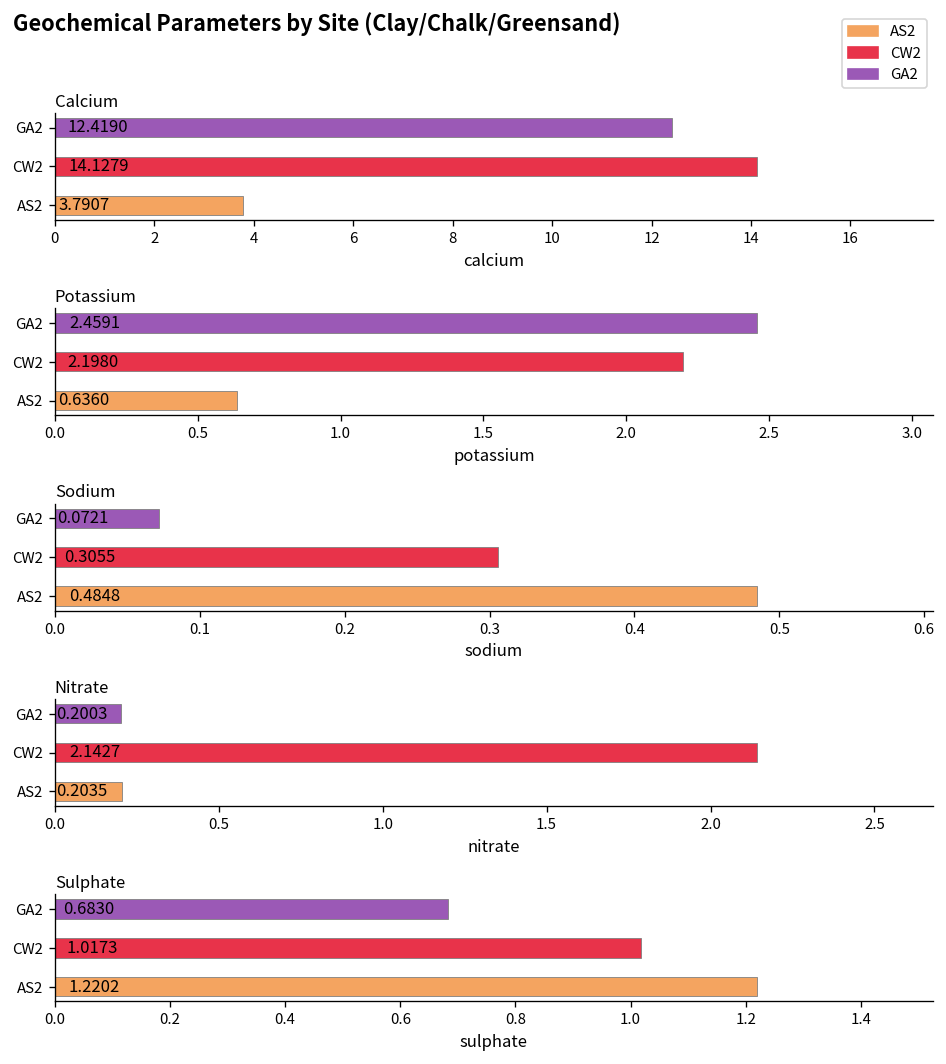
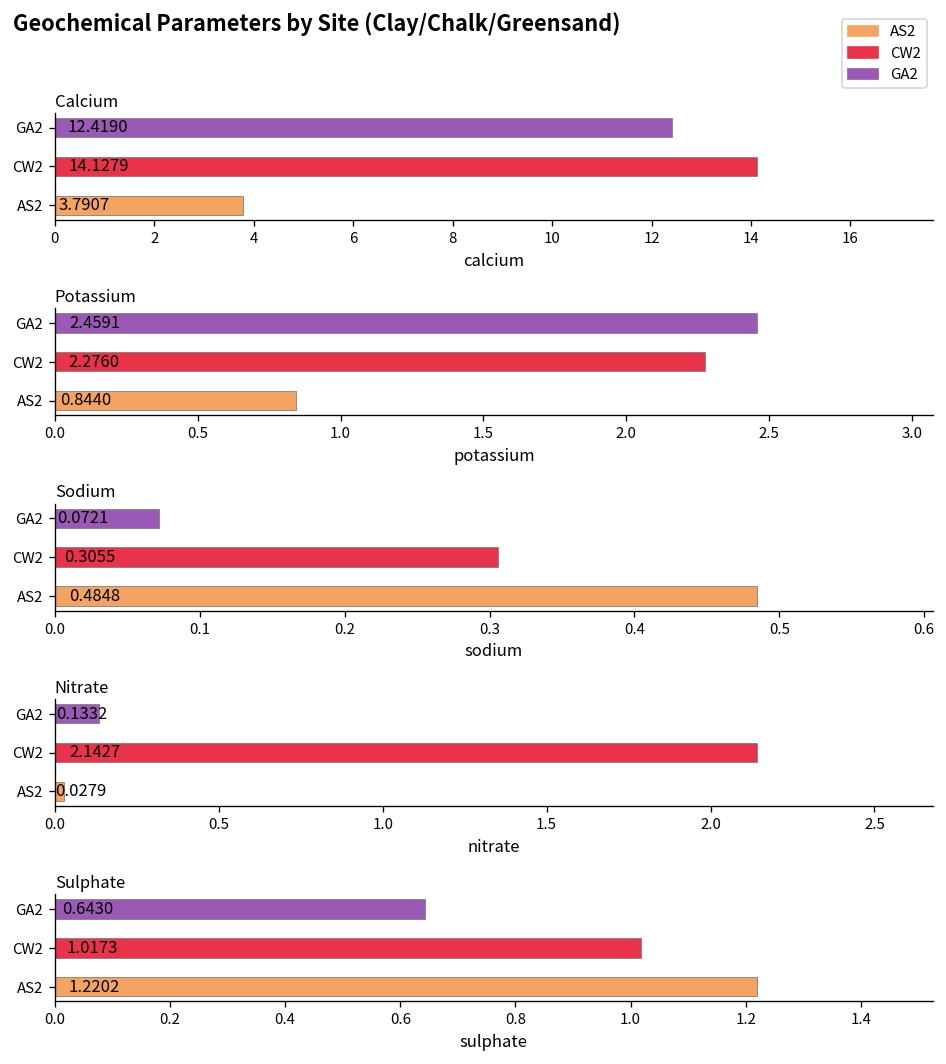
  {
    "Calcium": {
      "GA2": 12.4190,
      "CW2": 14.1279,
      "AS2": 3.7907
    },
    "Potassium": {
      "GA2": 2.4591,
-     "CW2": 2.1980,
-     "AS2": 0.6360
+     "CW2": 2.2760,
+     "AS2": 0.8440
    },
    "Sodium": {
      "GA2": 0.0721,
      "CW2": 0.3055,
      "AS2": 0.4848
    },
    "Nitrate": {
-     "GA2": 0.2003,
+     "GA2": 0.1332,
      "CW2": 2.1427,
-     "AS2": 0.2035
+     "AS2": 0.0279
    },
    "Sulphate": {
-     "GA2": 0.6830,
+     "GA2": 0.6430,
      "CW2": 1.0173,
      "AS2": 1.2202
    }
  }
